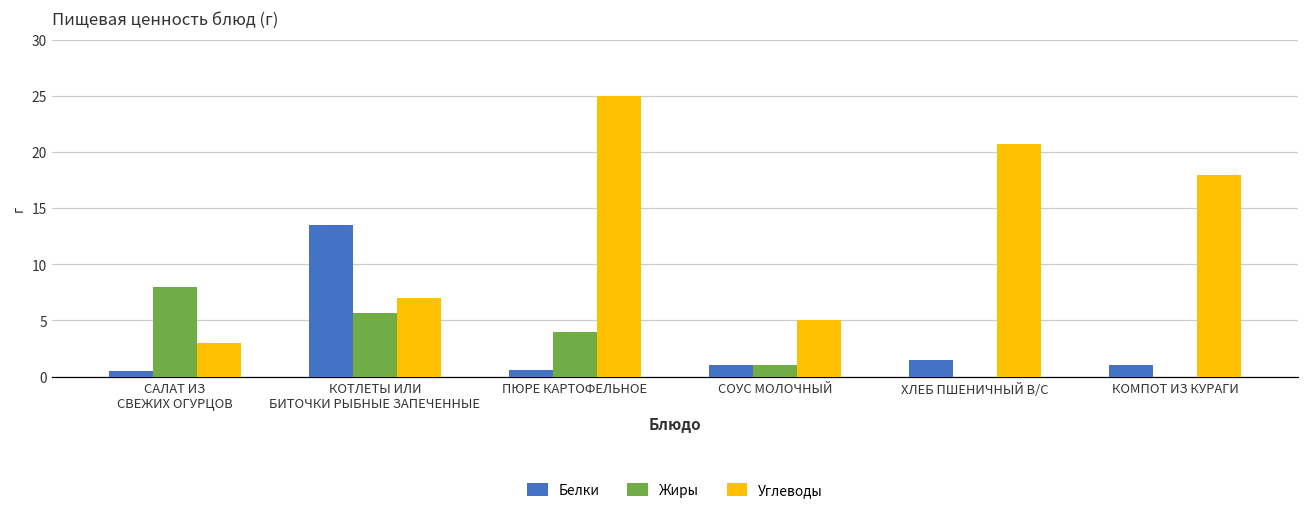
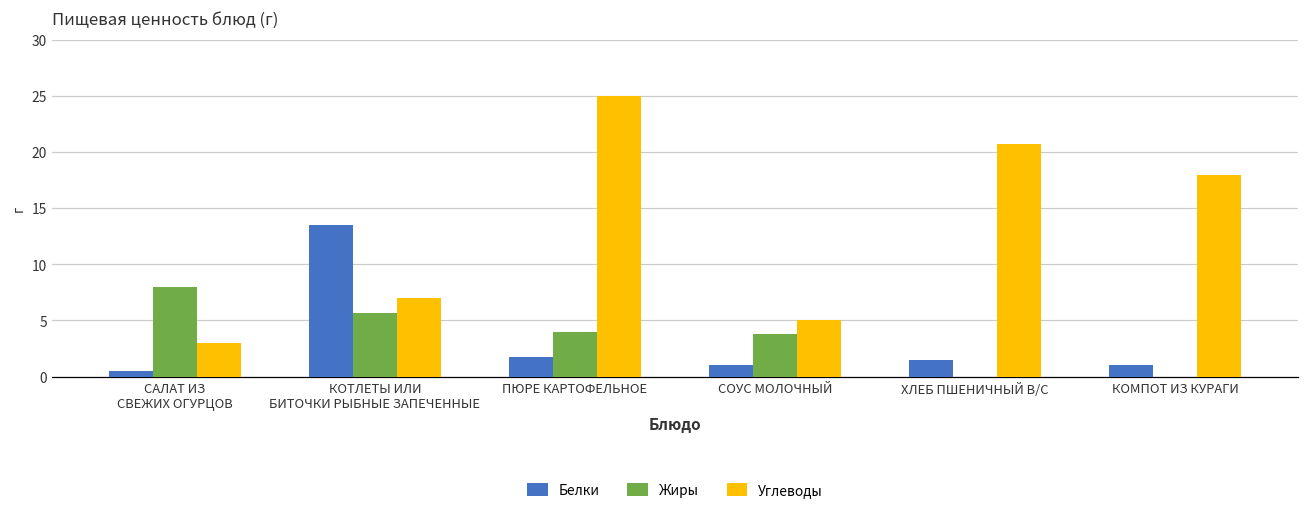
  {
    "Белки": {
      "САЛАТ ИЗ СВЕЖИХ ОГУРЦОВ": 0.5,
      "КОТЛЕТЫ ИЛИ БИТОЧКИ РЫБНЫЕ ЗАПЕЧЕННЫЕ": 13.5,
-     "ПЮРЕ КАРТОФЕЛЬНОЕ": 0.5,
+     "ПЮРЕ КАРТОФЕЛЬНОЕ": 1.8,
      "СОУС МОЛОЧНЫЙ": 1.0,
      "ХЛЕБ ПШЕНИЧНЫЙ В/С": 1.5,
      "КОМПОТ ИЗ КУРАГИ": 1.0
    },
    "Жиры": {
      "САЛАТ ИЗ СВЕЖИХ ОГУРЦОВ": 8.0,
      "КОТЛЕТЫ ИЛИ БИТОЧКИ РЫБНЫЕ ЗАПЕЧЕННЫЕ": 5.7,
      "ПЮРЕ КАРТОФЕЛЬНОЕ": 4.0,
-     "СОУС МОЛОЧНЫЙ": 1.0,
+     "СОУС МОЛОЧНЫЙ": 3.8,
      "ХЛЕБ ПШЕНИЧНЫЙ В/С": 0.0,
      "КОМПОТ ИЗ КУРАГИ": 0.0
    },
    "Углеводы": {
      "САЛАТ ИЗ СВЕЖИХ ОГУРЦОВ": 3.0,
      "КОТЛЕТЫ ИЛИ БИТОЧКИ РЫБНЫЕ ЗАПЕЧЕННЫЕ": 7.0,
      "ПЮРЕ КАРТОФЕЛЬНОЕ": 25.0,
      "СОУС МОЛОЧНЫЙ": 5.0,
      "ХЛЕБ ПШЕНИЧНЫЙ В/С": 20.7,
      "КОМПОТ ИЗ КУРАГИ": 18.0
    }
  }
